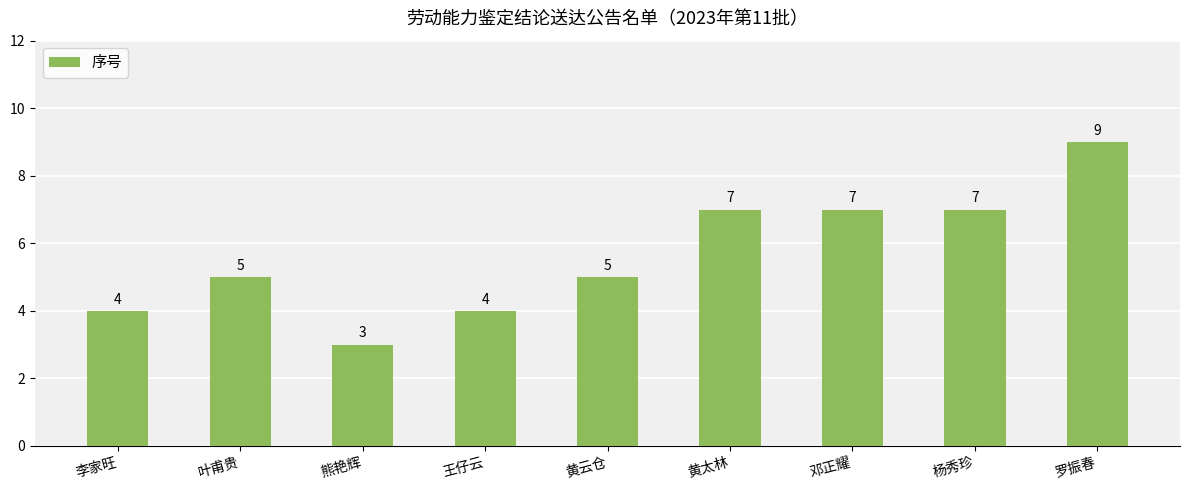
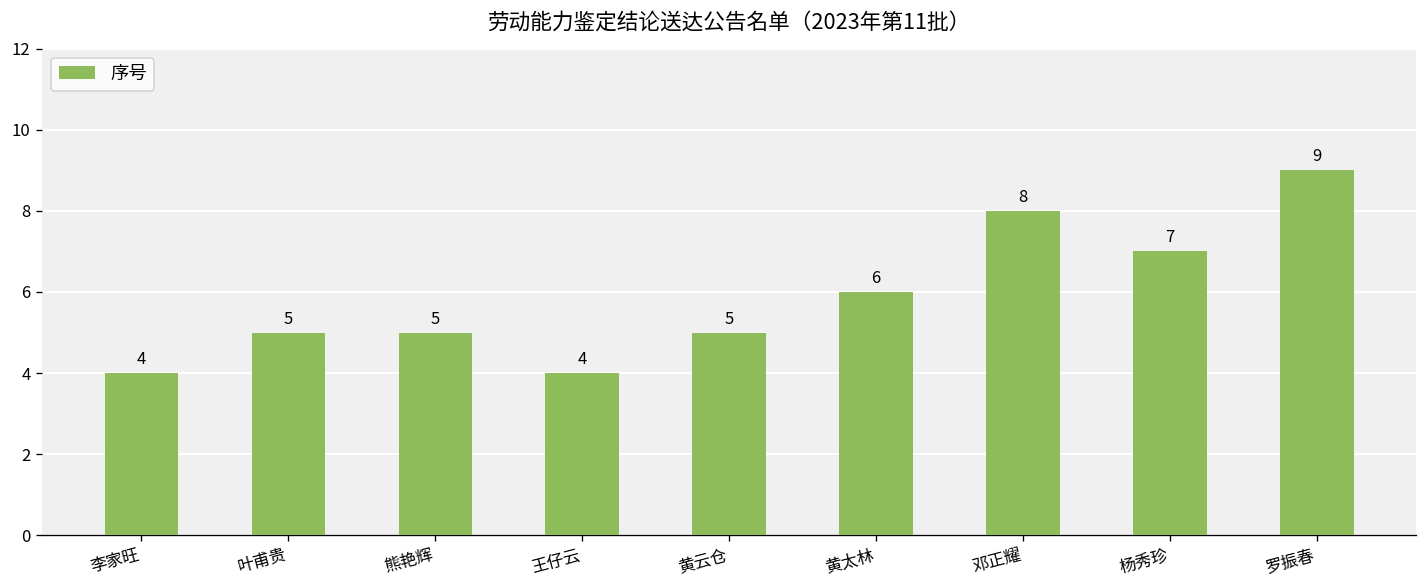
  {
    "李家旺": 4,
    "叶甫贵": 5,
-   "熊艳辉": 3,
+   "熊艳辉": 5,
    "王仔云": 4,
    "黄云仓": 5,
-   "黄太林": 7,
-   "邓正耀": 7,
+   "黄太林": 6,
+   "邓正耀": 8,
    "杨秀珍": 7,
    "罗振春": 9
  }
